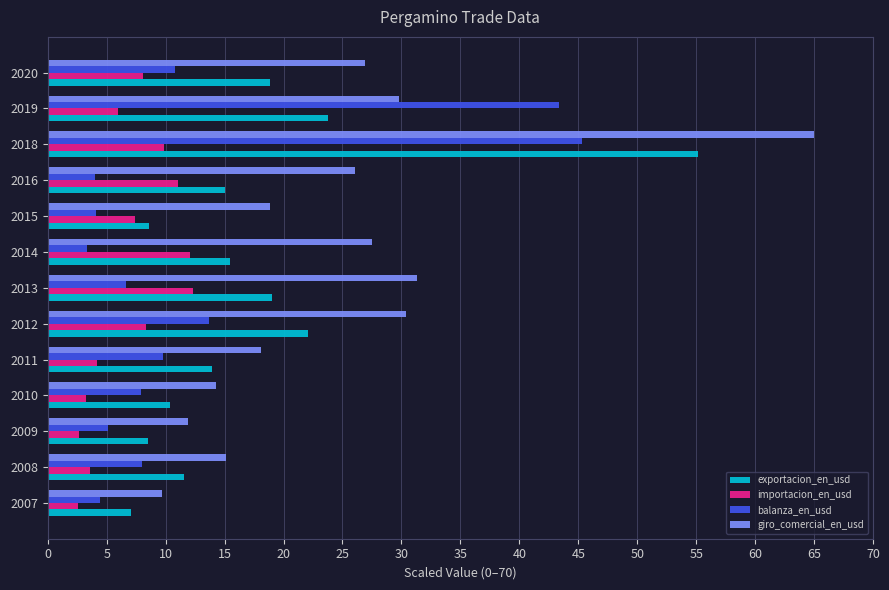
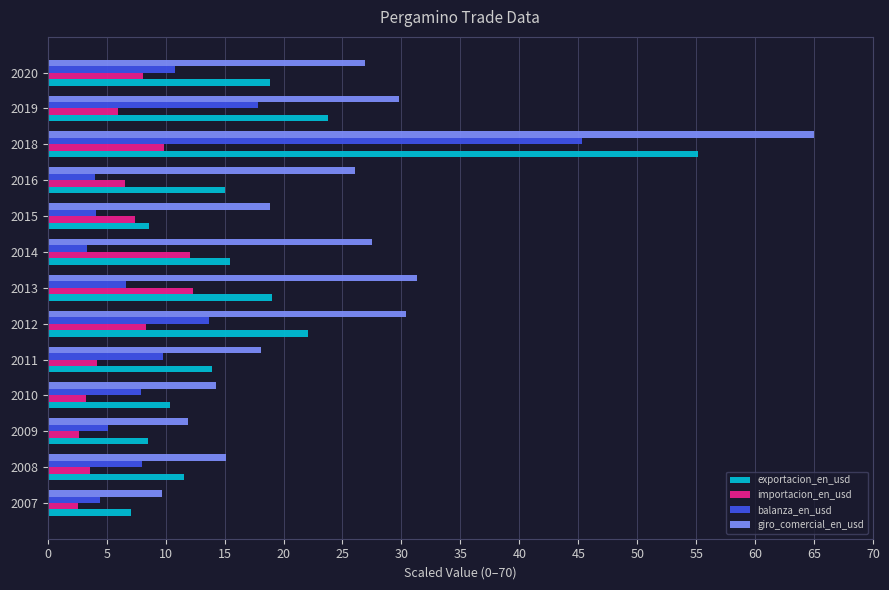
  {
    "exportacion_en_usd": {
      "2020": 18.8,
      "2019": 23.8,
      "2018": 55.2,
      "2016": 15.1,
      "2015": 8.6,
      "2014": 15.4,
      "2013": 19.0,
      "2012": 22.0,
      "2011": 13.9,
      "2010": 10.4,
      "2009": 8.5,
      "2008": 11.6,
      "2007": 7.1
    },
    "importacion_en_usd": {
      "2020": 8.1,
      "2019": 6.0,
      "2018": 9.8,
-     "2016": 11.0,
+     "2016": 6.6,
      "2015": 7.4,
      "2014": 12.1,
      "2013": 12.3,
      "2012": 8.3,
      "2011": 4.2,
      "2010": 3.2,
      "2009": 2.7,
      "2008": 3.6,
      "2007": 2.6
    },
    "balanza_en_usd": {
      "2020": 10.8,
-     "2019": 43.4,
+     "2019": 17.8,
      "2018": 45.3,
      "2016": 4.0,
      "2015": 4.1,
      "2014": 3.4,
      "2013": 6.6,
      "2012": 13.7,
      "2011": 9.8,
      "2010": 7.9,
      "2009": 5.1,
      "2008": 8.0,
      "2007": 4.5
    },
    "giro_comercial_en_usd": {
      "2020": 26.9,
      "2019": 29.8,
      "2018": 65.0,
      "2016": 26.1,
      "2015": 18.9,
      "2014": 27.5,
      "2013": 31.3,
      "2012": 30.4,
      "2011": 18.1,
      "2010": 14.3,
      "2009": 11.9,
      "2008": 15.1,
      "2007": 9.7
    }
  }
